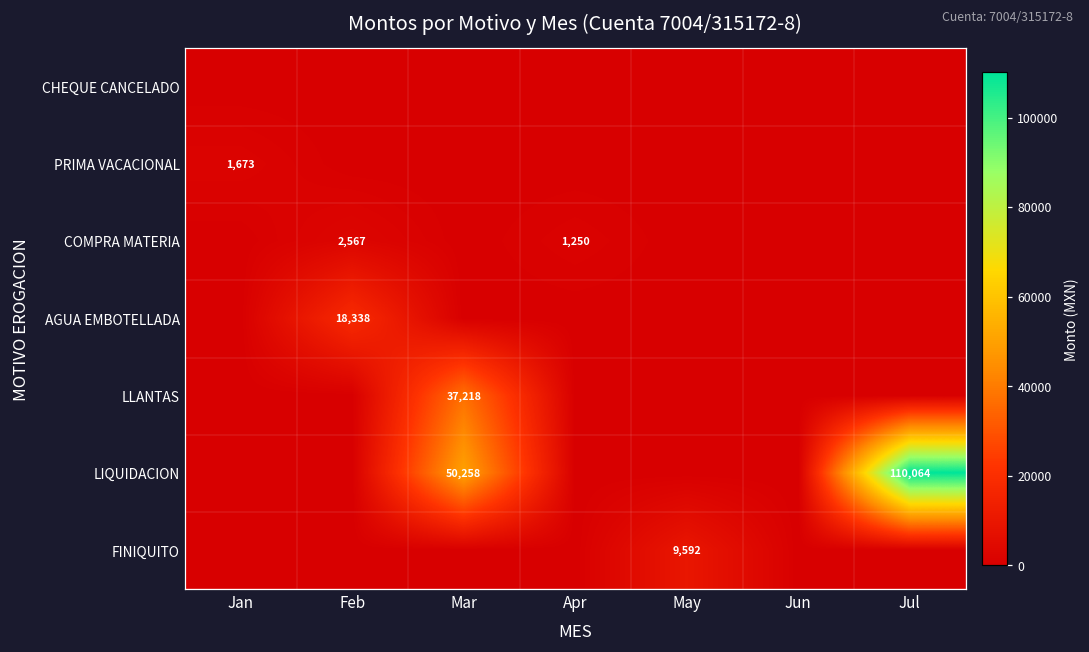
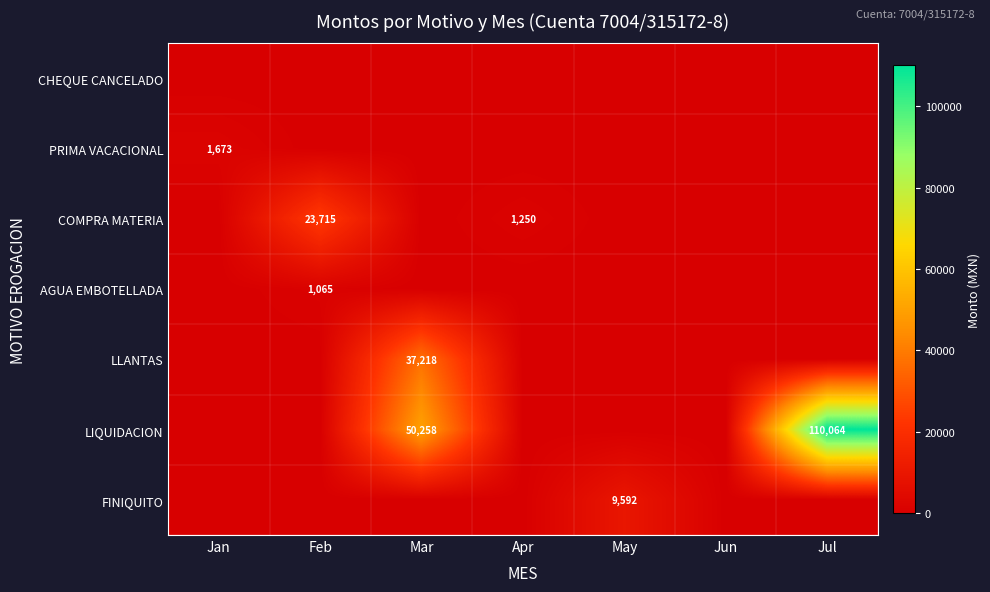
  {
    "PRIMA VACACIONAL": {
      "Jan": "1,673"
    },
    "COMPRA MATERIA": {
-     "Feb": "2,567",
+     "Feb": "23,715",
      "Apr": "1,250"
    },
    "AGUA EMBOTELLADA": {
-     "Feb": "18,338"
+     "Feb": "1,065"
    },
    "LLANTAS": {
      "Mar": "37,218"
    },
    "LIQUIDACION": {
      "Mar": "50,258",
      "Jul": "110,064"
    },
    "FINIQUITO": {
      "May": "9,592"
    }
  }
